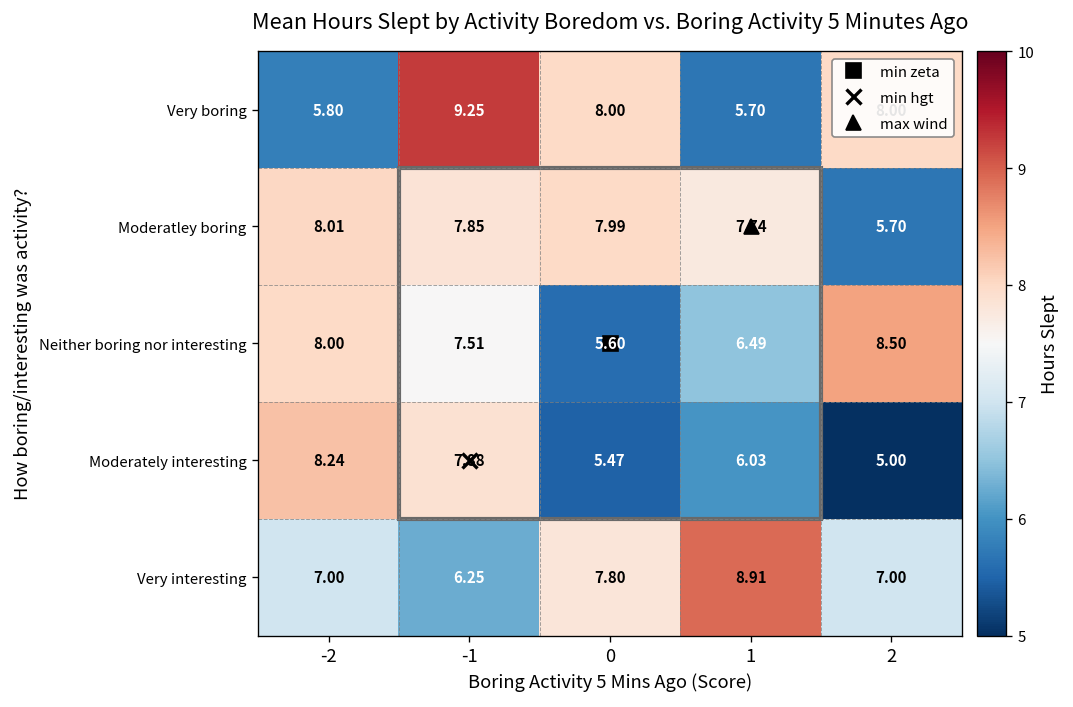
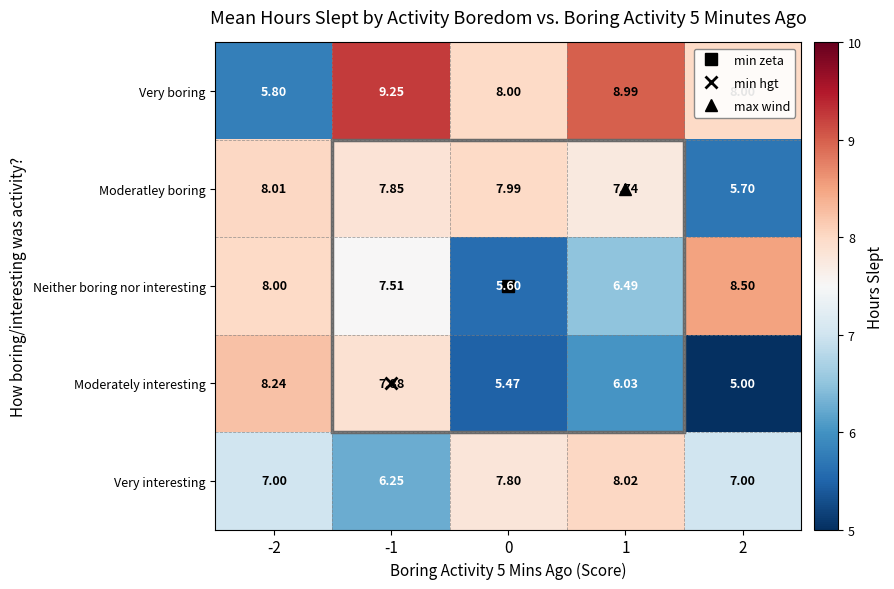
  {
    "Very boring": {
      "-2": 5.80,
      "-1": 9.25,
      "0": 8.00,
-     "1": 5.70
+     "1": 8.99
    },
    "Moderatley boring": {
      "-2": 8.01,
      "-1": 7.85,
      "0": 7.99,
      "2": 5.70
    },
    "Neither boring nor interesting": {
      "-2": 8.00,
      "-1": 7.51,
      "1": 6.49,
      "2": 8.50
    },
    "Moderately interesting": {
      "-2": 8.24,
      "0": 5.47,
      "1": 6.03,
      "2": 5.00
    },
    "Very interesting": {
      "-2": 7.00,
      "-1": 6.25,
      "0": 7.80,
-     "1": 8.91,
+     "1": 8.02,
      "2": 7.00
    }
  }
